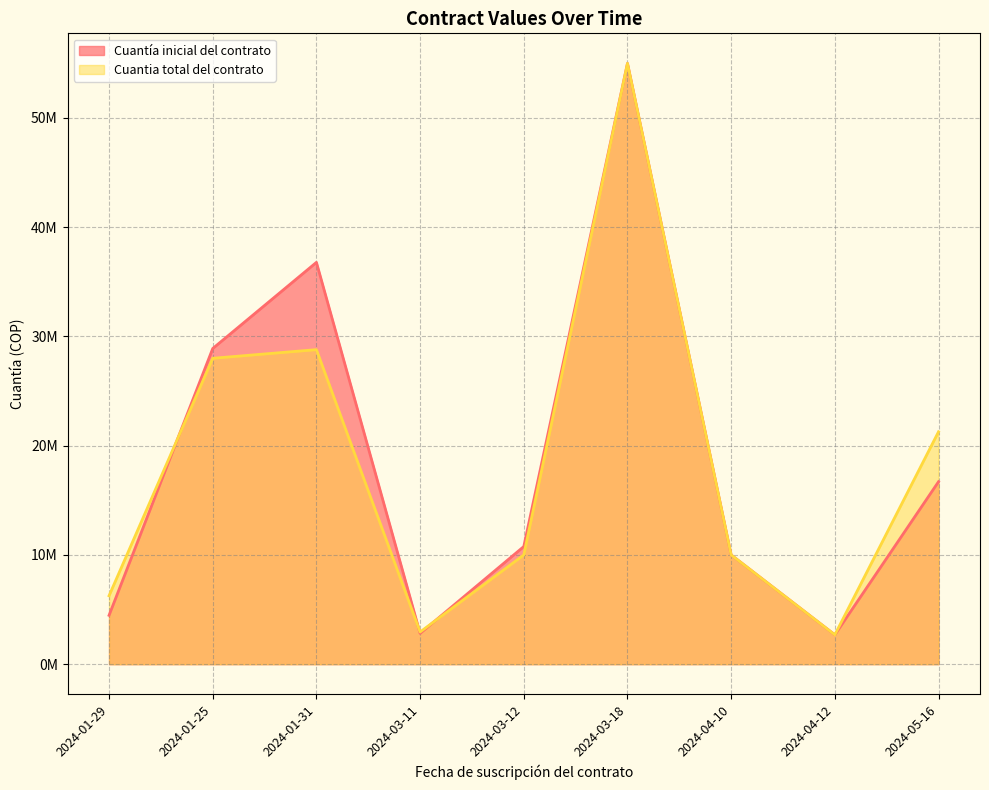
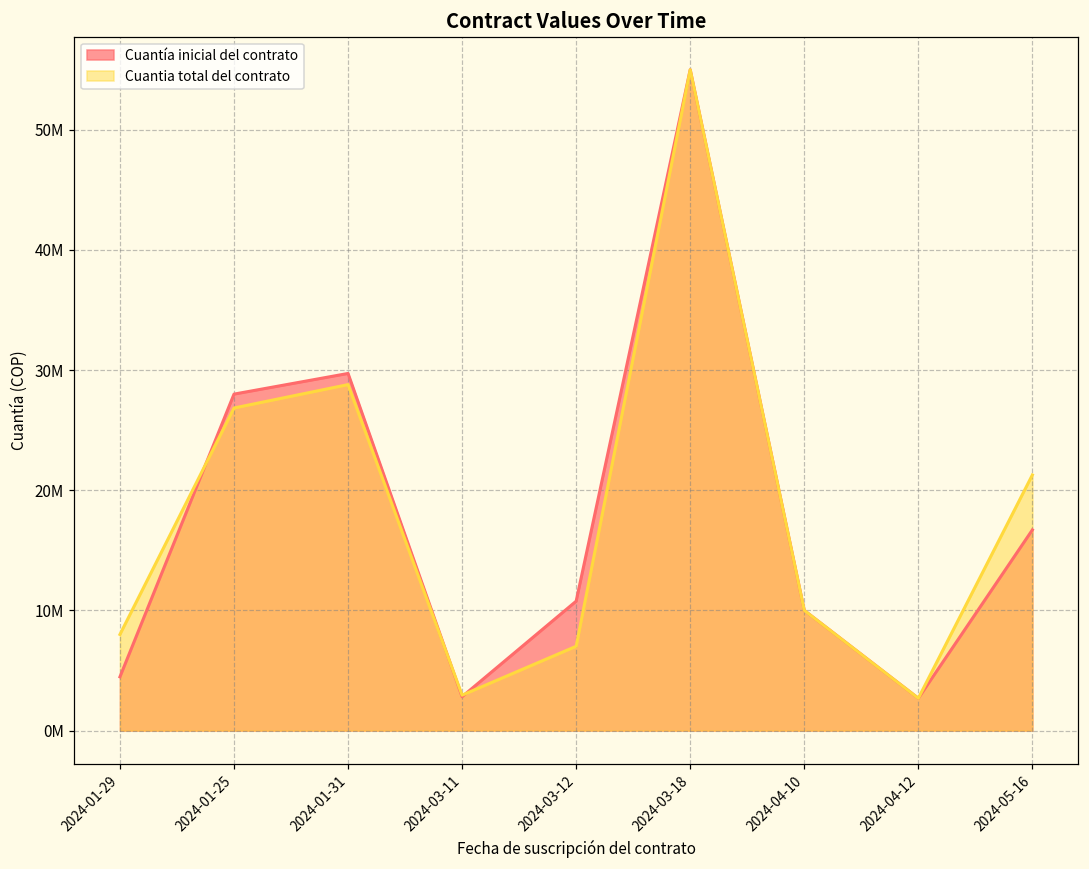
  {
    "Cuantía inicial del contrato": {
      "2024-01-29": 4500000,
-     "2024-01-25": 28900000,
-     "2024-01-31": 36800000,
+     "2024-01-25": 28000000,
+     "2024-01-31": 29700000,
      "2024-03-12": 10800000,
      "2024-05-16": 16700000
    },
    "Cuantia total del contrato": {
-     "2024-01-29": 6300000,
-     "2024-01-25": 28000000,
+     "2024-01-29": 8000000,
+     "2024-01-25": 26800000,
      "2024-01-31": 28800000,
-     "2024-03-12": 10000000,
+     "2024-03-12": 7000000,
      "2024-05-16": 21300000
    }
  }
